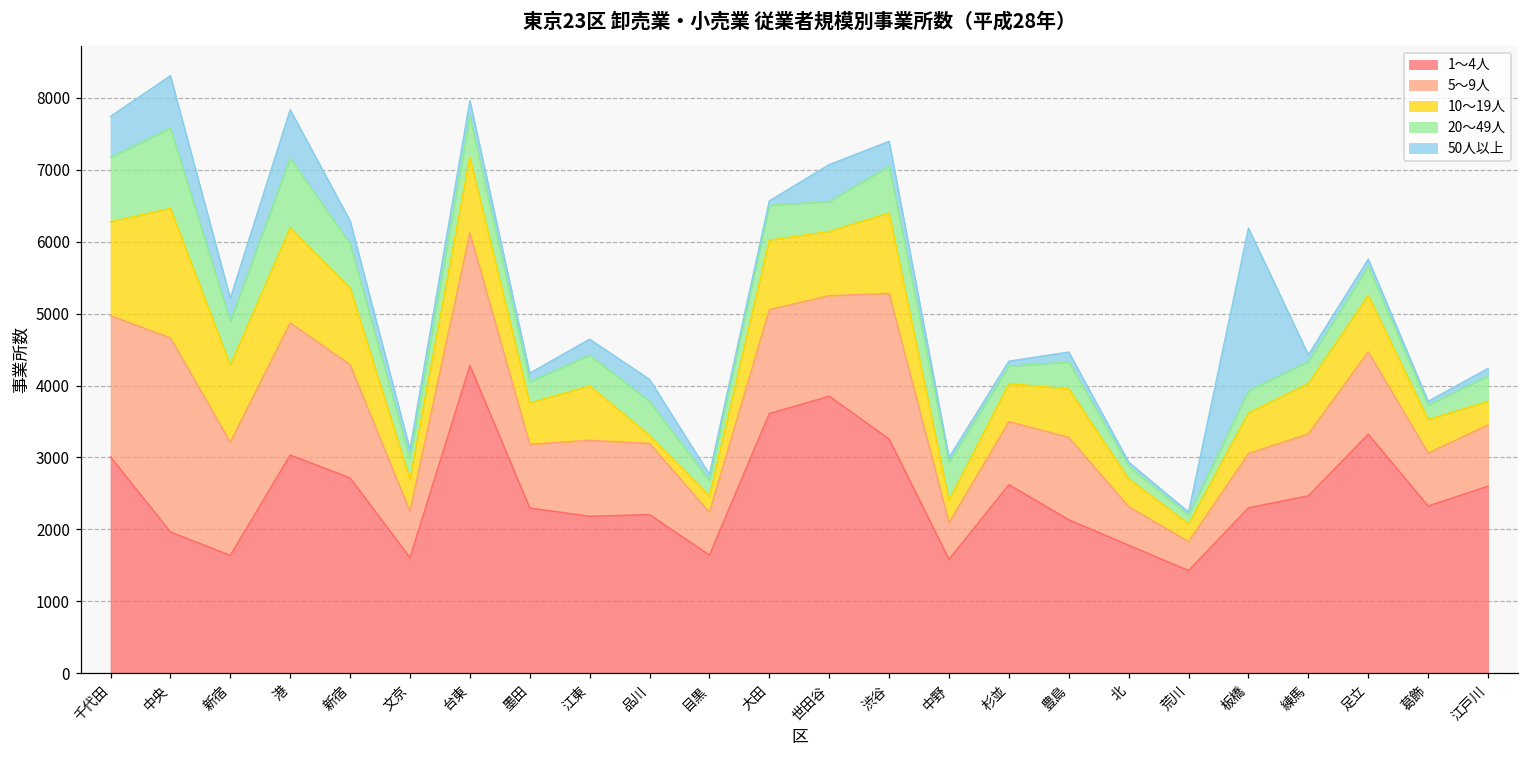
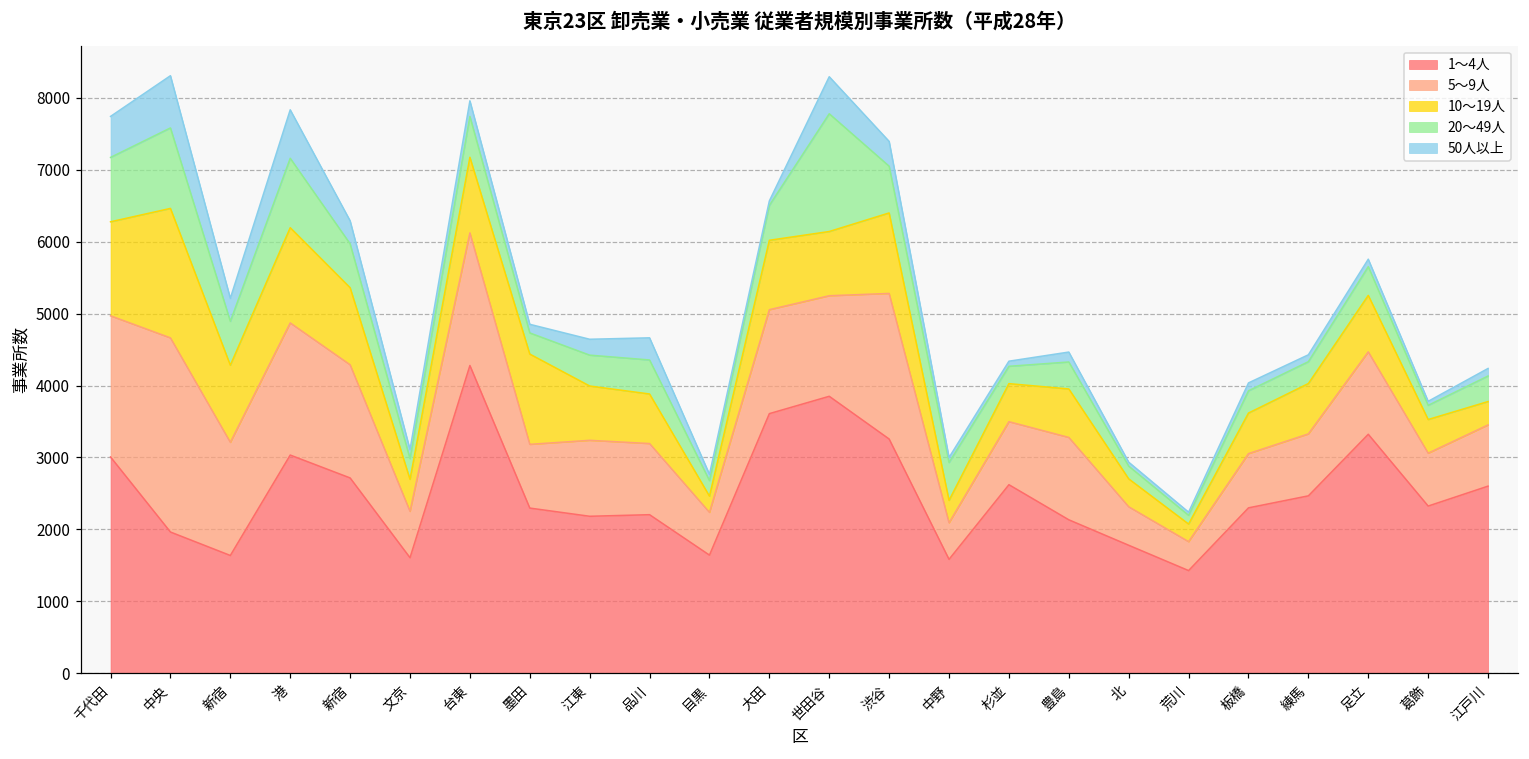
  {
    "10～19人": {
      "千代田": 1300,
      "中央": 1800,
      "港": 1300,
      "文京": 400,
      "台東": 1100,
-     "墨田": 600,
+     "墨田": 1300,
      "江東": 800,
-     "品川": 100,
+     "品川": 700,
      "目黒": 200,
      "大田": 1000,
      "世田谷": 900,
      "渋谷": 1100,
      "中野": 300,
      "杉並": 500,
      "豊島": 700,
      "北": 400,
      "荒川": 200,
      "板橋": 600,
      "練馬": 700,
      "足立": 800,
      "葛飾": 500,
      "江戸川": 300
    },
    "20～49人": {
      "千代田": 900,
      "中央": 1100,
      "港": 1000,
      "文京": 300,
      "台東": 600,
      "墨田": 300,
      "江東": 400,
      "品川": 500,
      "目黒": 200,
      "大田": 500,
-     "世田谷": 400,
+     "世田谷": 1600,
      "渋谷": 700,
      "中野": 500,
      "杉並": 200,
      "豊島": 400,
      "北": 200,
      "荒川": 100,
      "板橋": 300,
      "練馬": 300,
      "足立": 400,
      "葛飾": 200,
      "江戸川": 400
    },
    "50人以上": {
      "千代田": 600,
      "中央": 700,
      "港": 700,
      "文京": 100,
      "台東": 200,
      "墨田": 100,
      "江東": 200,
      "品川": 300,
      "目黒": 100,
      "大田": 100,
      "世田谷": 500,
      "渋谷": 300,
      "中野": 100,
      "杉並": 100,
      "豊島": 100,
      "北": 100,
      "荒川": 0,
-     "板橋": 2300,
+     "板橋": 100,
      "練馬": 100,
      "足立": 100,
      "葛飾": 100,
      "江戸川": 100
    }
  }
